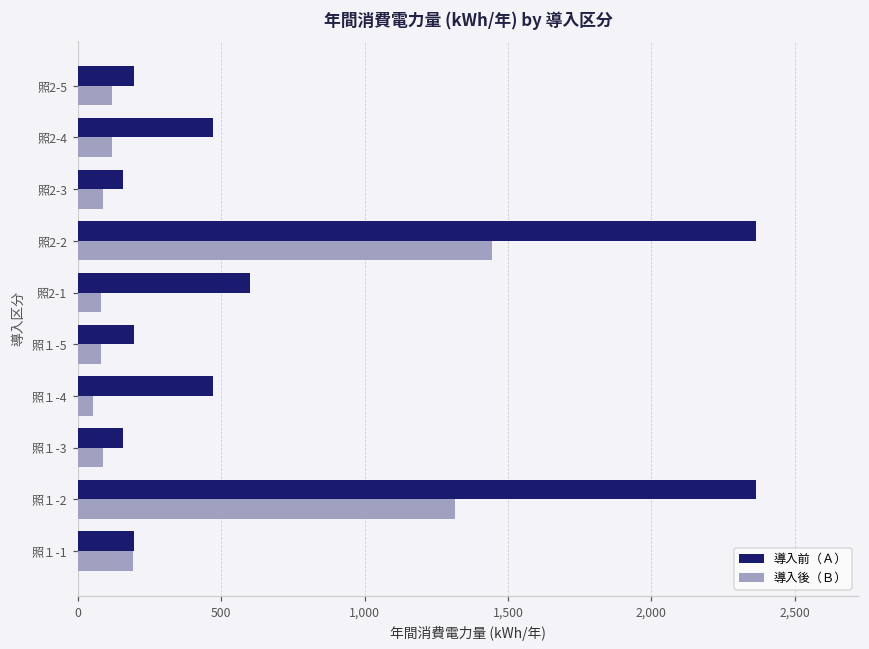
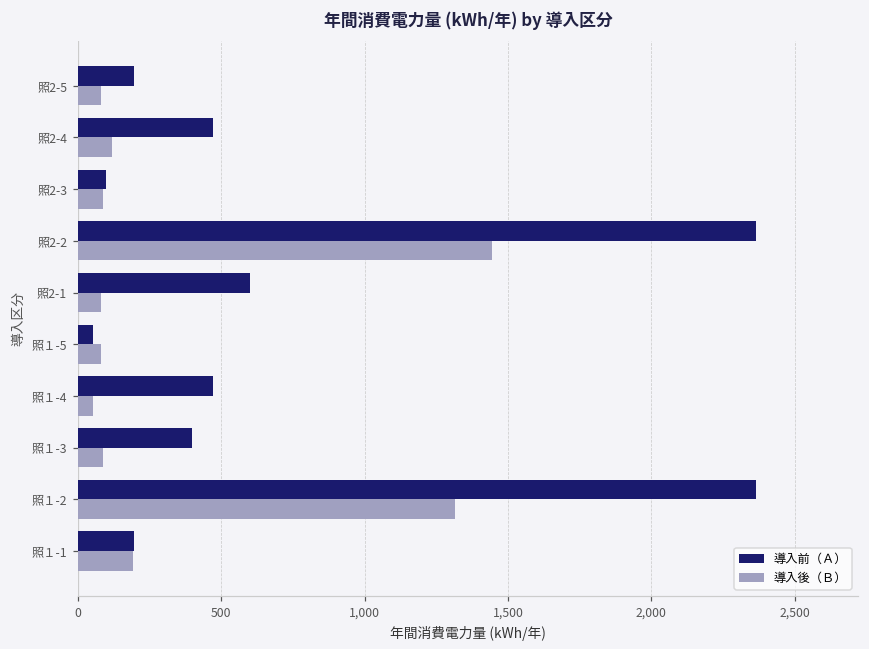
  {
    "導入前（Ａ）": {
      "照2-5": "200",
      "照2-4": "470",
-     "照2-3": "160",
+     "照2-3": "100",
      "照2-2": "2,370",
      "照2-1": "600",
-     "照１-5": "200",
+     "照１-5": "50",
      "照１-4": "470",
-     "照１-3": "160",
+     "照１-3": "400",
      "照１-2": "2,370",
      "照１-1": "200"
    },
    "導入後（Ｂ）": {
-     "照2-5": "120",
+     "照2-5": "80",
      "照2-4": "120",
      "照2-3": "90",
      "照2-2": "1,450",
      "照2-1": "80",
      "照１-5": "80",
      "照１-4": "50",
      "照１-3": "90",
      "照１-2": "1,310",
      "照１-1": "190"
    }
  }
